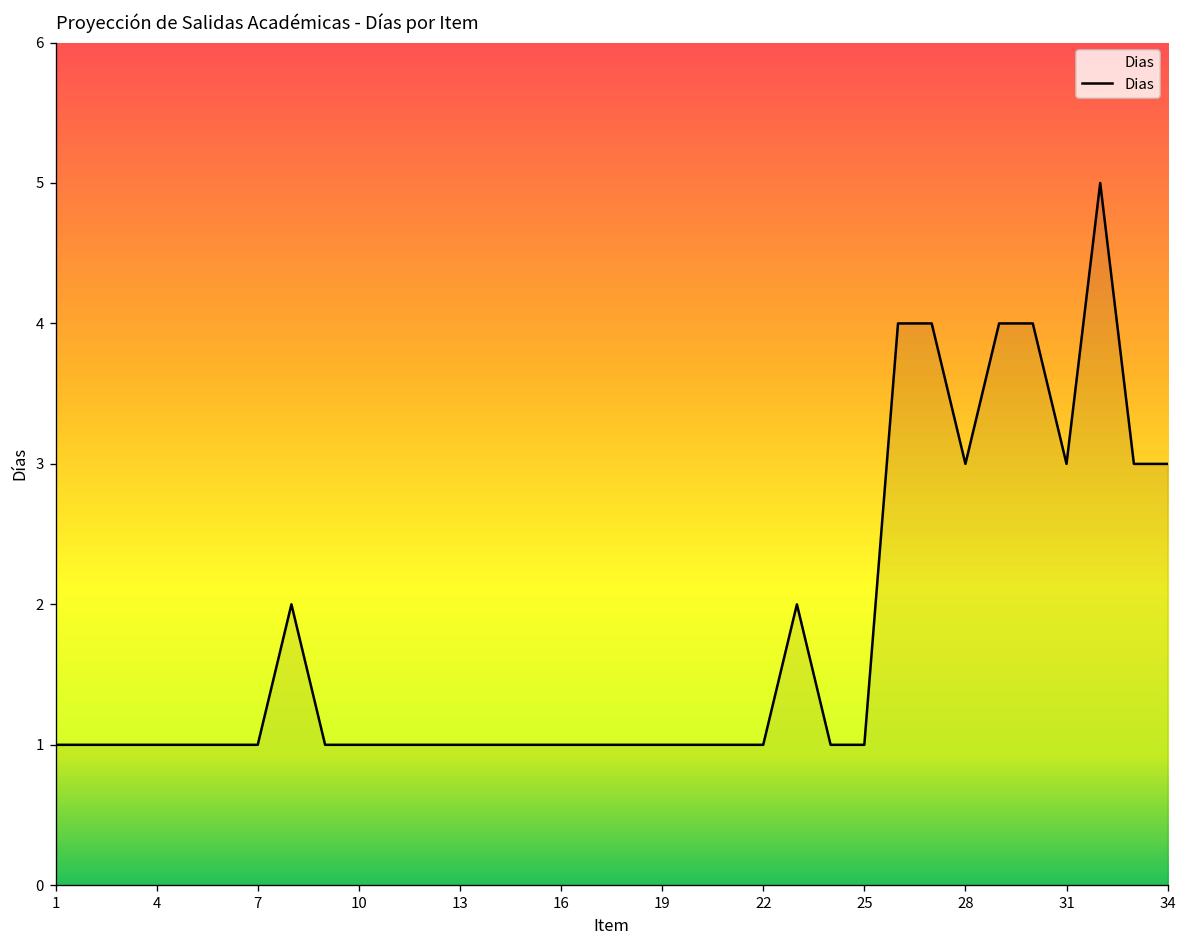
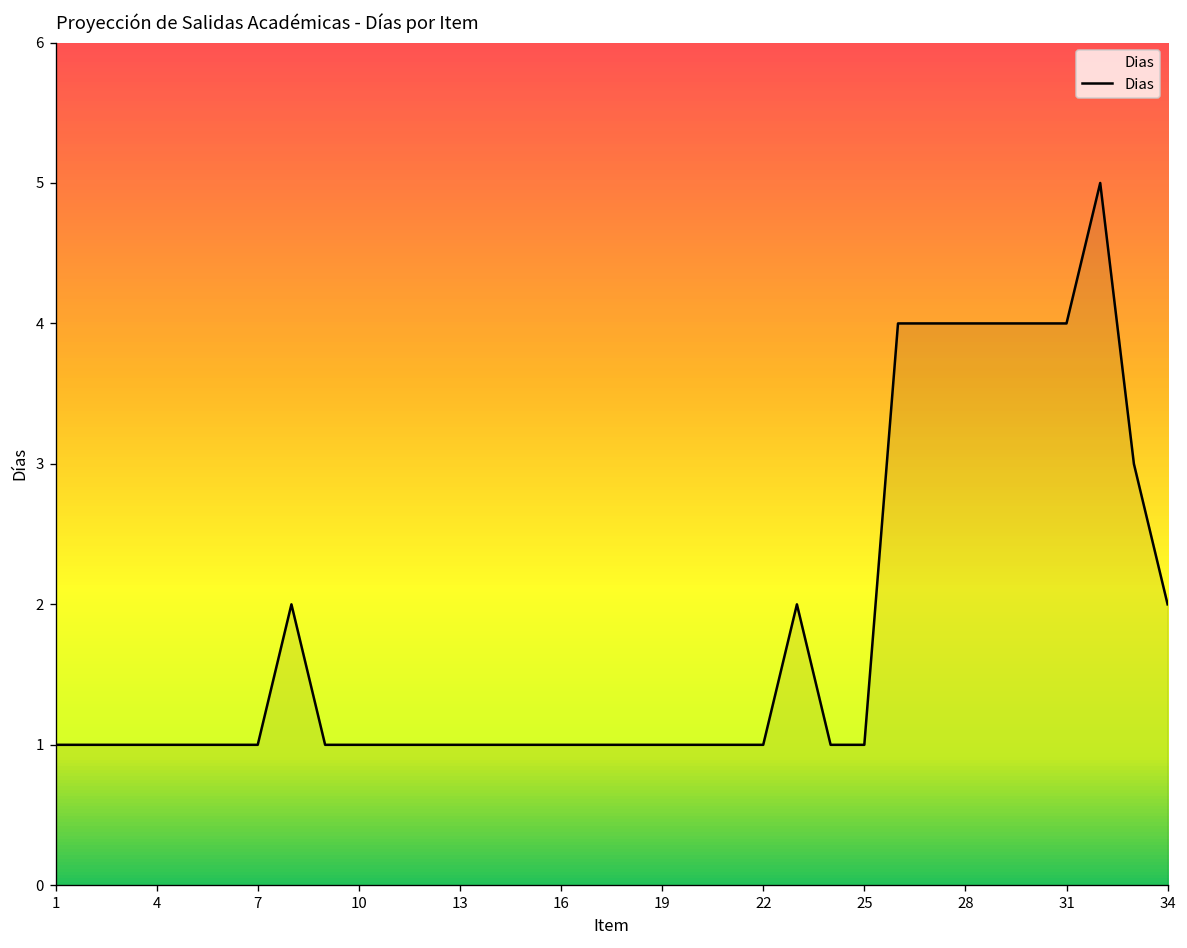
  {
    "1": 1,
    "4": 1,
    "7": 1,
    "10": 1,
    "13": 1,
    "16": 1,
    "19": 1,
    "22": 1,
    "25": 1,
-   "28": 3,
-   "31": 3,
-   "34": 3
+   "28": 4,
+   "31": 4,
+   "34": 2
  }
